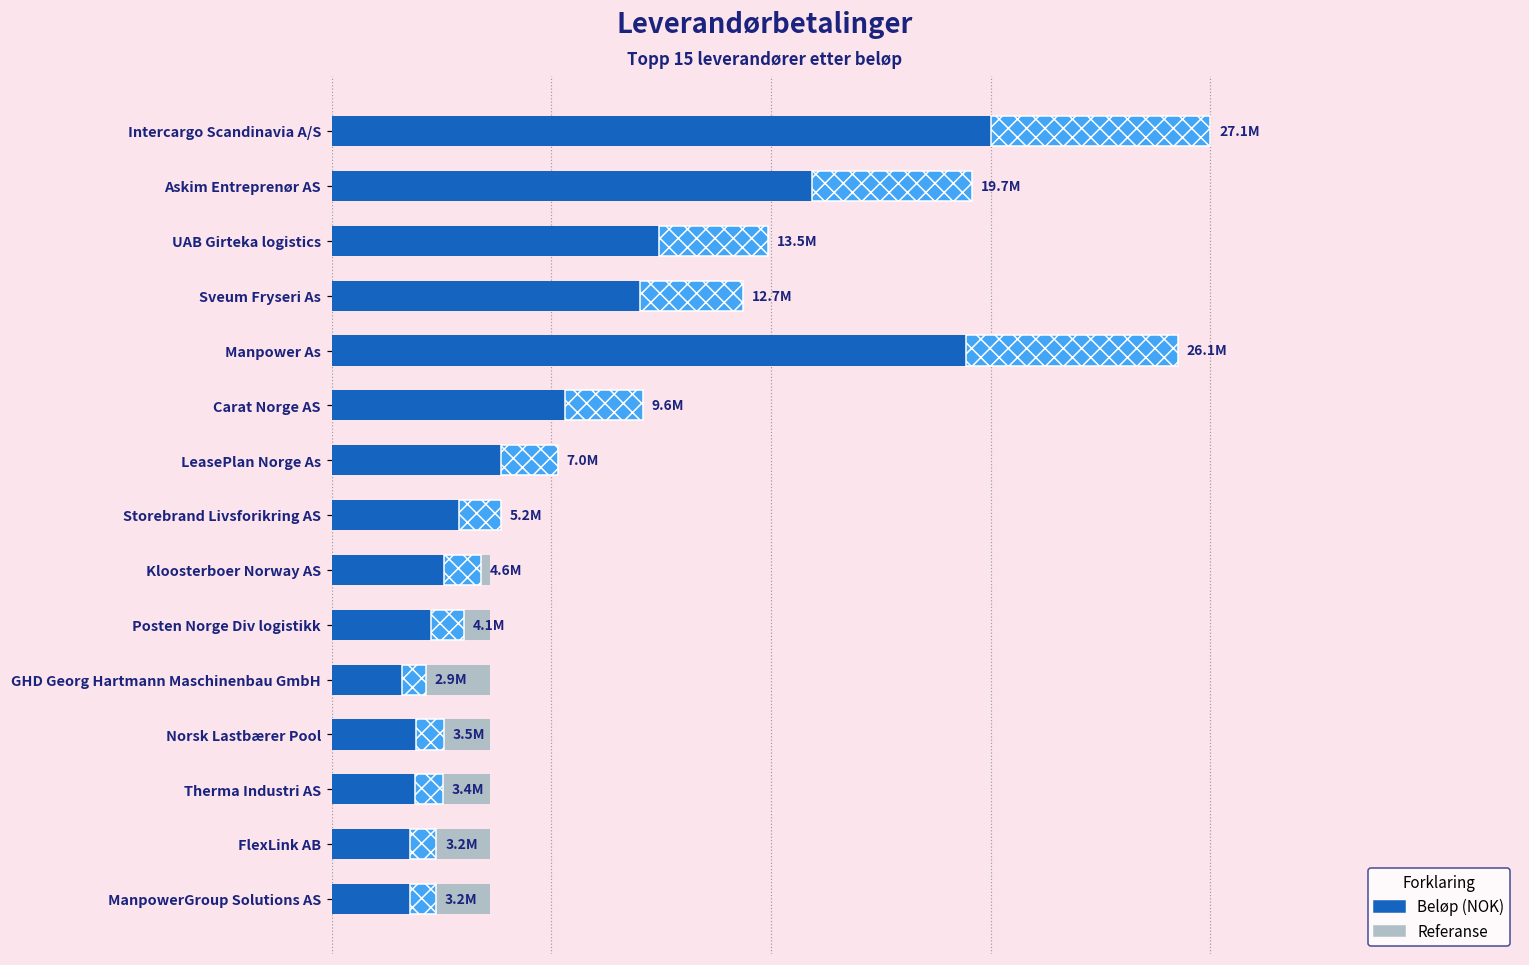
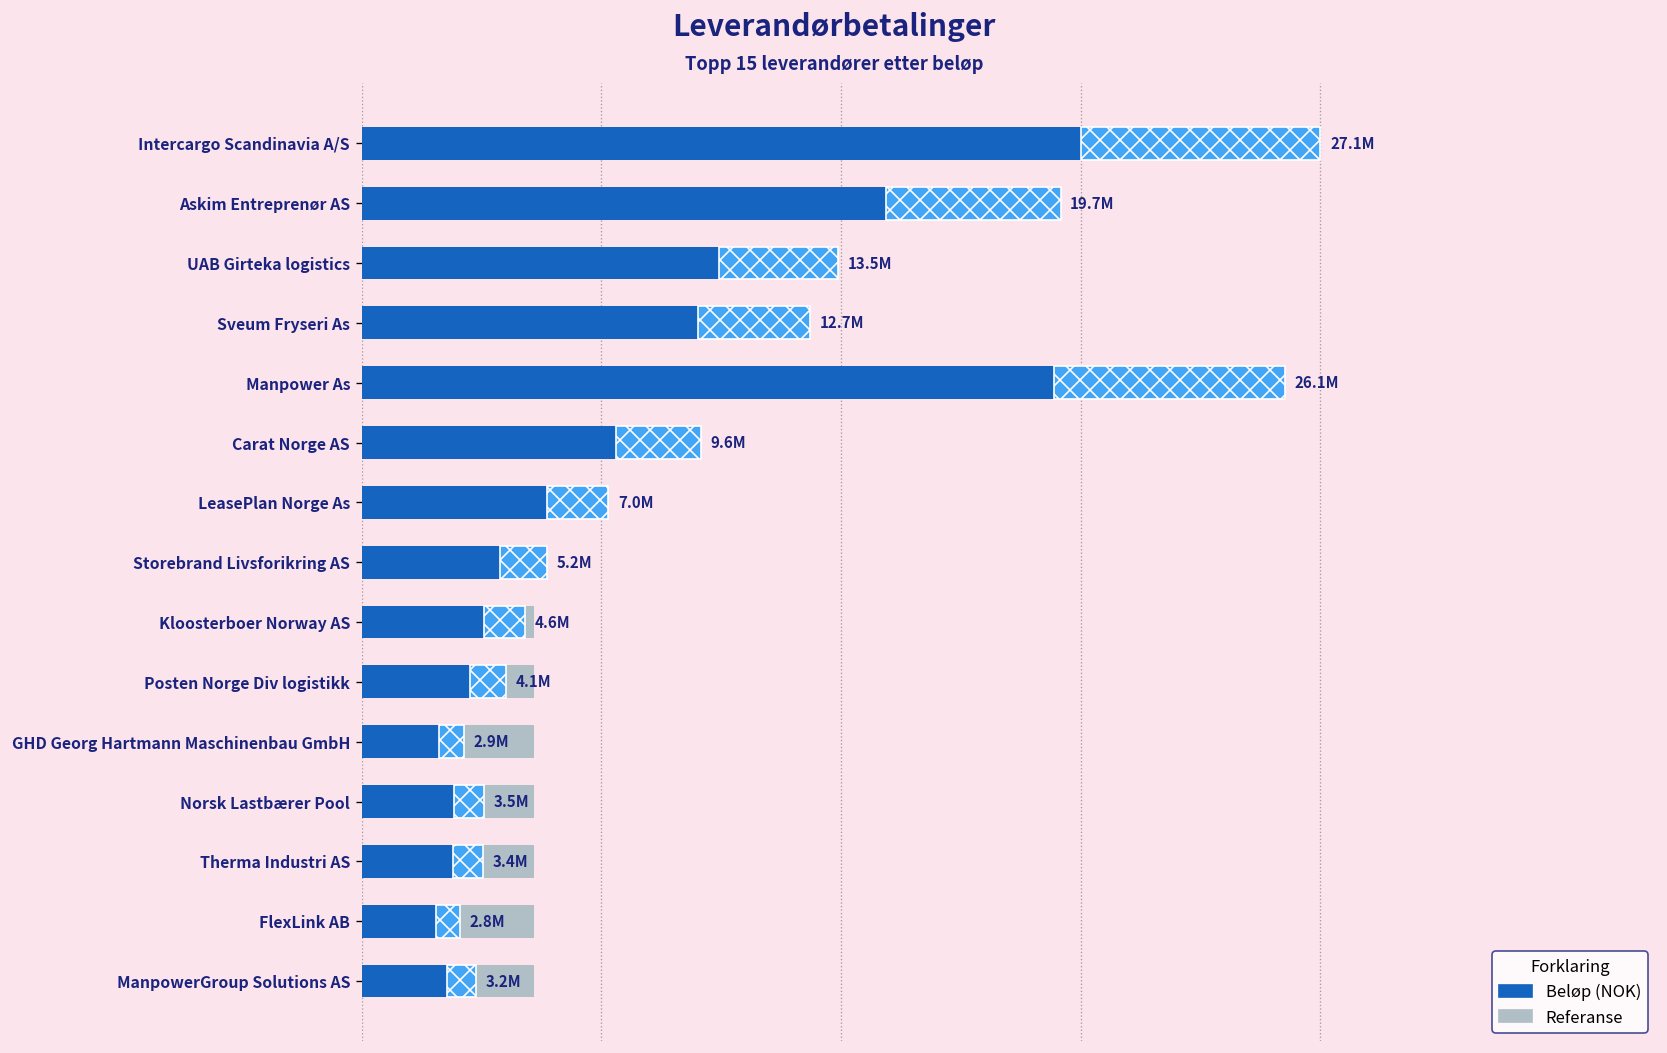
  {
    "Beløp (NOK)": {
      "Intercargo Scandinavia A/S": "27.1M",
      "Askim Entreprenør AS": "19.7M",
      "UAB Girteka logistics": "13.5M",
      "Sveum Fryseri As": "12.7M",
      "Manpower As": "26.1M",
      "Carat Norge AS": "9.6M",
      "LeasePlan Norge As": "7.0M",
      "Storebrand Livsforikring AS": "5.2M",
-     "FlexLink AB": "3.2M"
+     "FlexLink AB": "2.8M"
    }
  }
